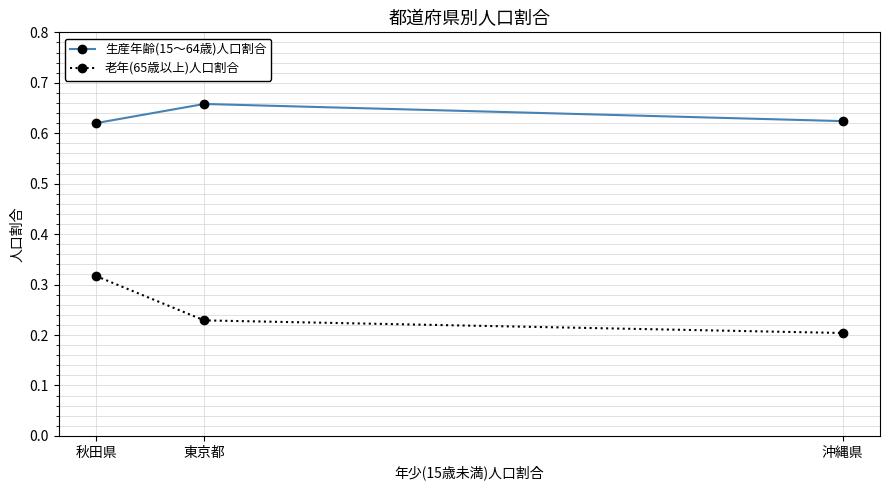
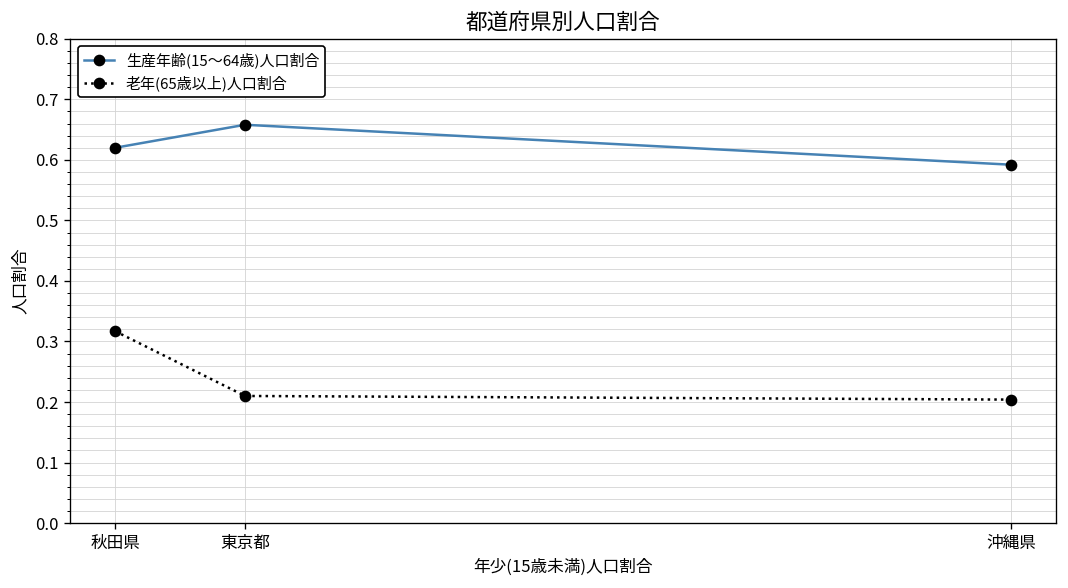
  {
    "生産年齢(15〜64歳)人口割合": {
      "秋田県": 0.62,
      "東京都": 0.66,
-     "沖縄県": 0.62
+     "沖縄県": 0.59
    },
    "老年(65歳以上)人口割合": {
      "秋田県": 0.32,
-     "東京都": 0.23,
+     "東京都": 0.21,
      "沖縄県": 0.20
    }
  }
